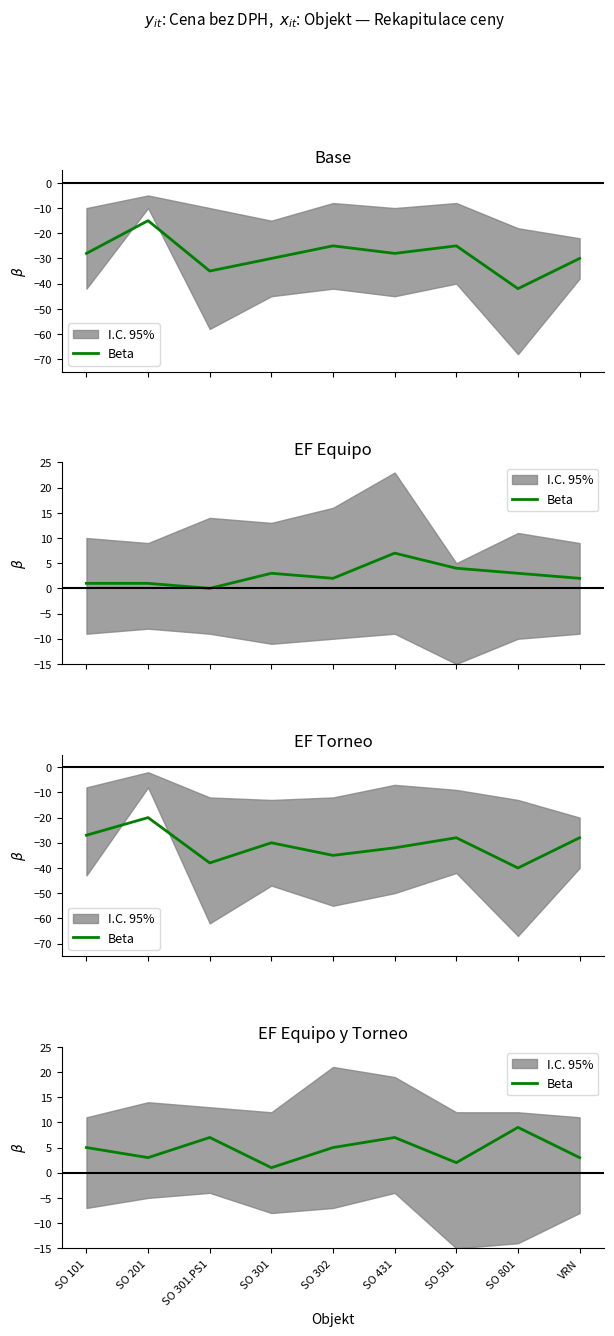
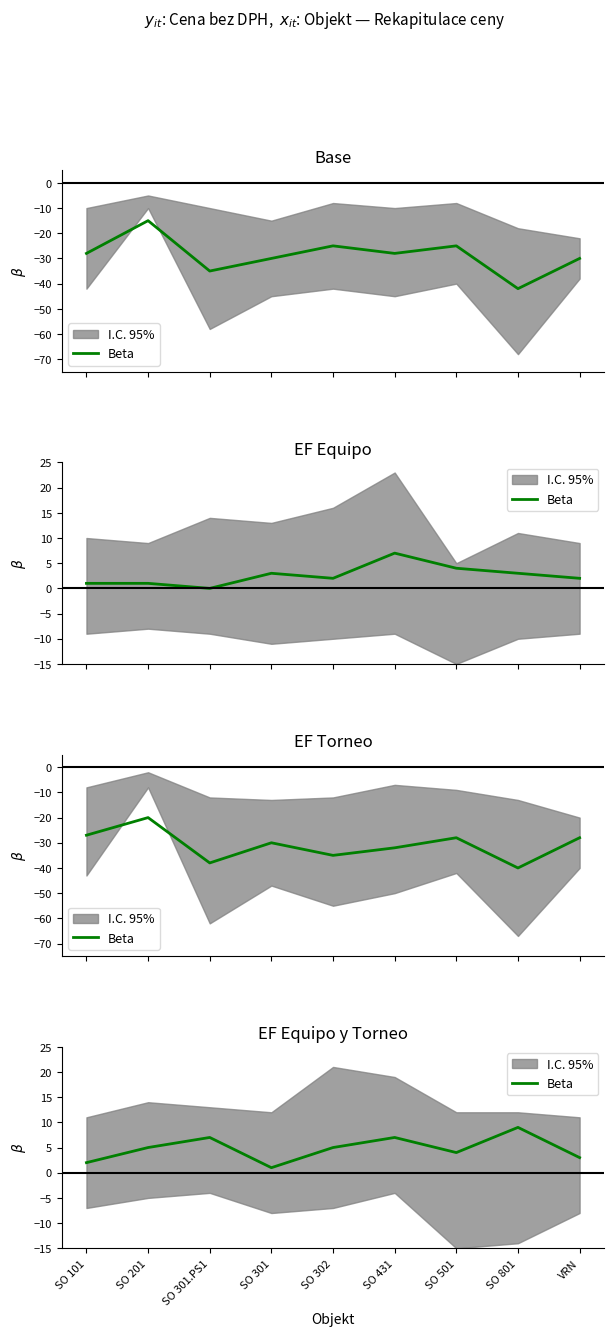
  {
    "EF Equipo y Torneo": {
      "Beta": {
-       "SO 101": 5,
-       "SO 201": 3,
+       "SO 101": 2,
+       "SO 201": 5,
        "SO 301.PS1": 7,
        "SO 301": 1,
        "SO 302": 5,
        "SO 431": 7,
-       "SO 501": 2,
+       "SO 501": 4,
        "SO 801": 9,
        "VRN": 3
      }
    }
  }
